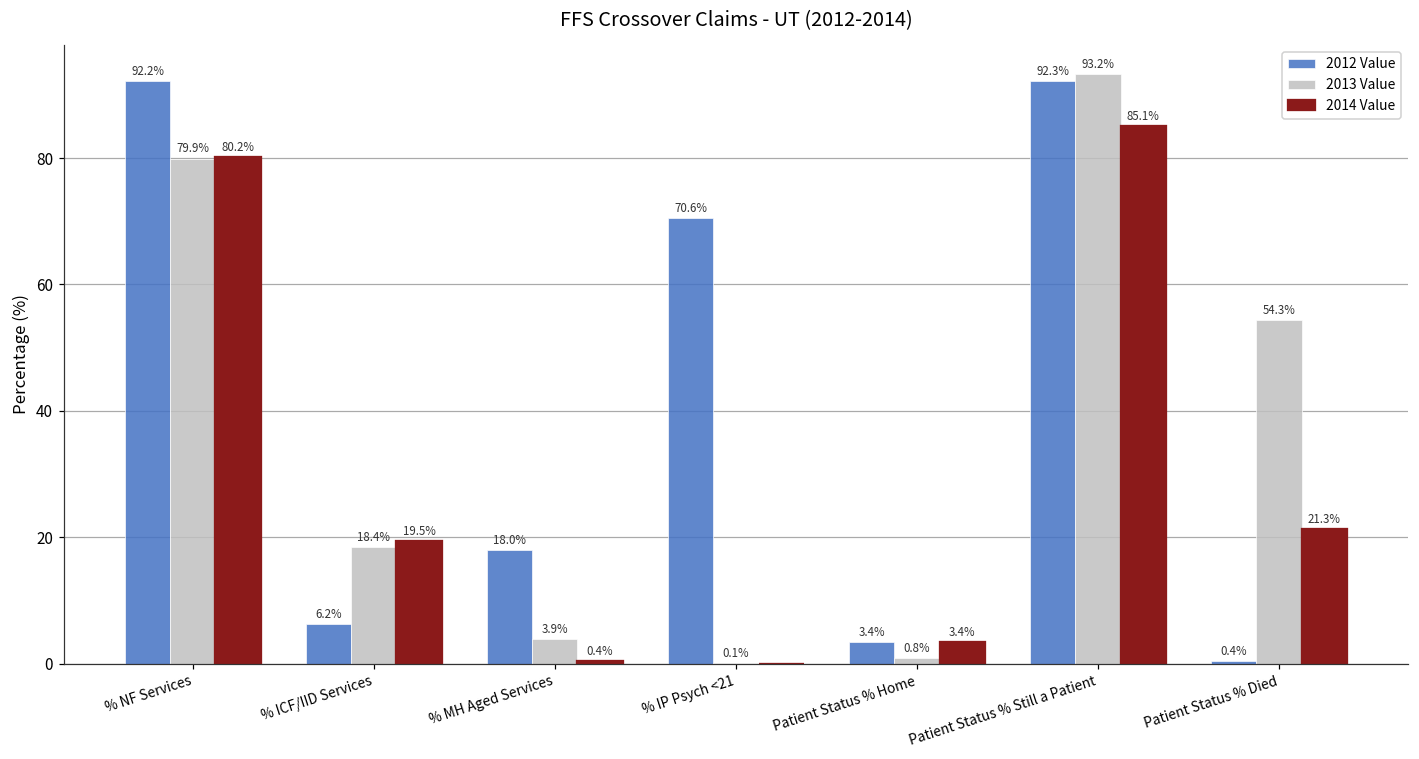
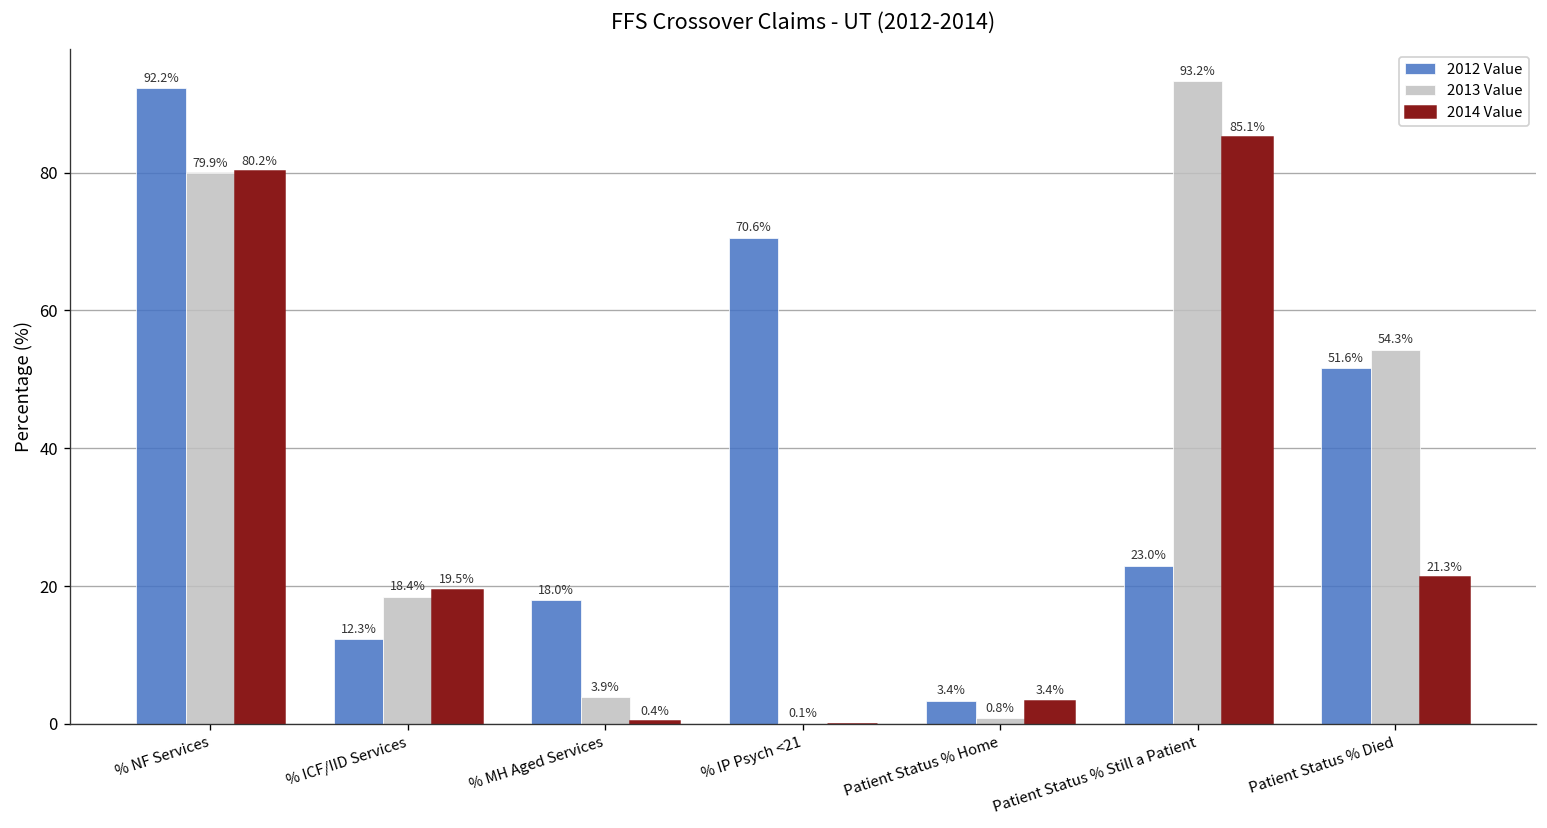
  {
    "2012 Value": {
      "% NF Services": "92.2%",
-     "% ICF/IID Services": "6.2%",
+     "% ICF/IID Services": "12.3%",
      "% MH Aged Services": "18.0%",
      "% IP Psych <21": "70.6%",
      "Patient Status % Home": "3.4%",
-     "Patient Status % Still a Patient": "92.3%",
-     "Patient Status % Died": "0.4%"
+     "Patient Status % Still a Patient": "23.0%",
+     "Patient Status % Died": "51.6%"
    },
    "2013 Value": {
      "% NF Services": "79.9%",
      "% ICF/IID Services": "18.4%",
      "% MH Aged Services": "3.9%",
      "% IP Psych <21": "0.1%",
      "Patient Status % Home": "0.8%",
      "Patient Status % Still a Patient": "93.2%",
      "Patient Status % Died": "54.3%"
    },
    "2014 Value": {
      "% NF Services": "80.2%",
      "% ICF/IID Services": "19.5%",
      "% MH Aged Services": "0.4%",
      "Patient Status % Home": "3.4%",
      "Patient Status % Still a Patient": "85.1%",
      "Patient Status % Died": "21.3%"
    }
  }
